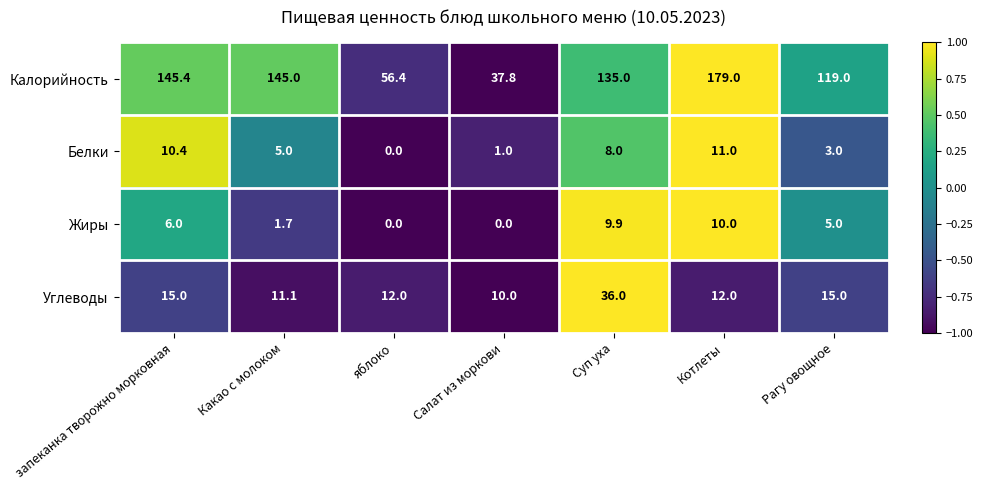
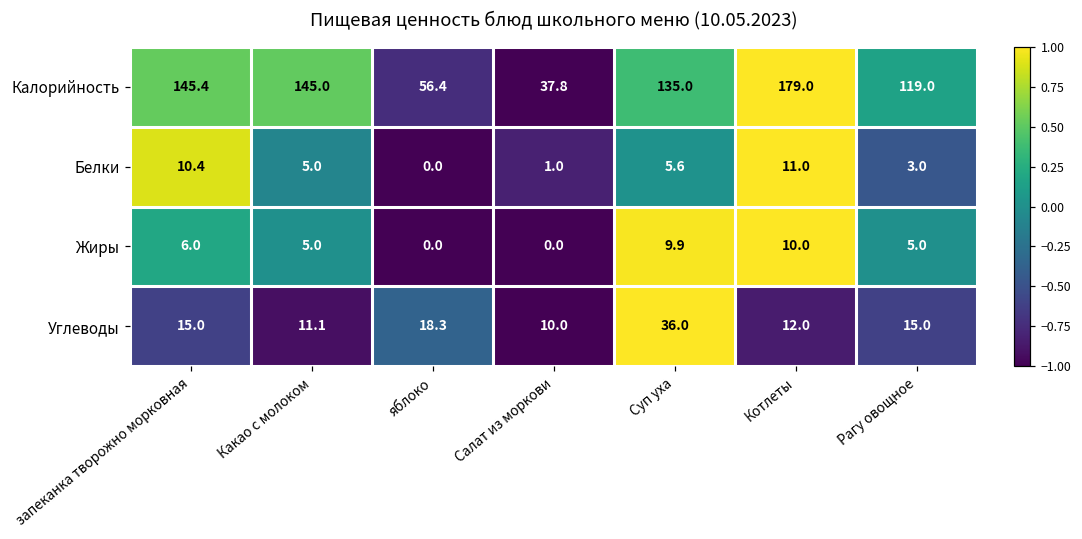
  {
    "Калорийность": {
      "запеканка творожно морковная": 145.4,
      "Какао с молоком": 145.0,
      "яблоко": 56.4,
      "Салат из моркови": 37.8,
      "Суп уха": 135.0,
      "Котлеты": 179.0,
      "Рагу овощное": 119.0
    },
    "Белки": {
      "запеканка творожно морковная": 10.4,
      "Какао с молоком": 5.0,
      "яблоко": 0.0,
      "Салат из моркови": 1.0,
-     "Суп уха": 8.0,
+     "Суп уха": 5.6,
      "Котлеты": 11.0,
      "Рагу овощное": 3.0
    },
    "Жиры": {
      "запеканка творожно морковная": 6.0,
-     "Какао с молоком": 1.7,
+     "Какао с молоком": 5.0,
      "яблоко": 0.0,
      "Салат из моркови": 0.0,
      "Суп уха": 9.9,
      "Котлеты": 10.0,
      "Рагу овощное": 5.0
    },
    "Углеводы": {
      "запеканка творожно морковная": 15.0,
      "Какао с молоком": 11.1,
-     "яблоко": 12.0,
+     "яблоко": 18.3,
      "Салат из моркови": 10.0,
      "Суп уха": 36.0,
      "Котлеты": 12.0,
      "Рагу овощное": 15.0
    }
  }
